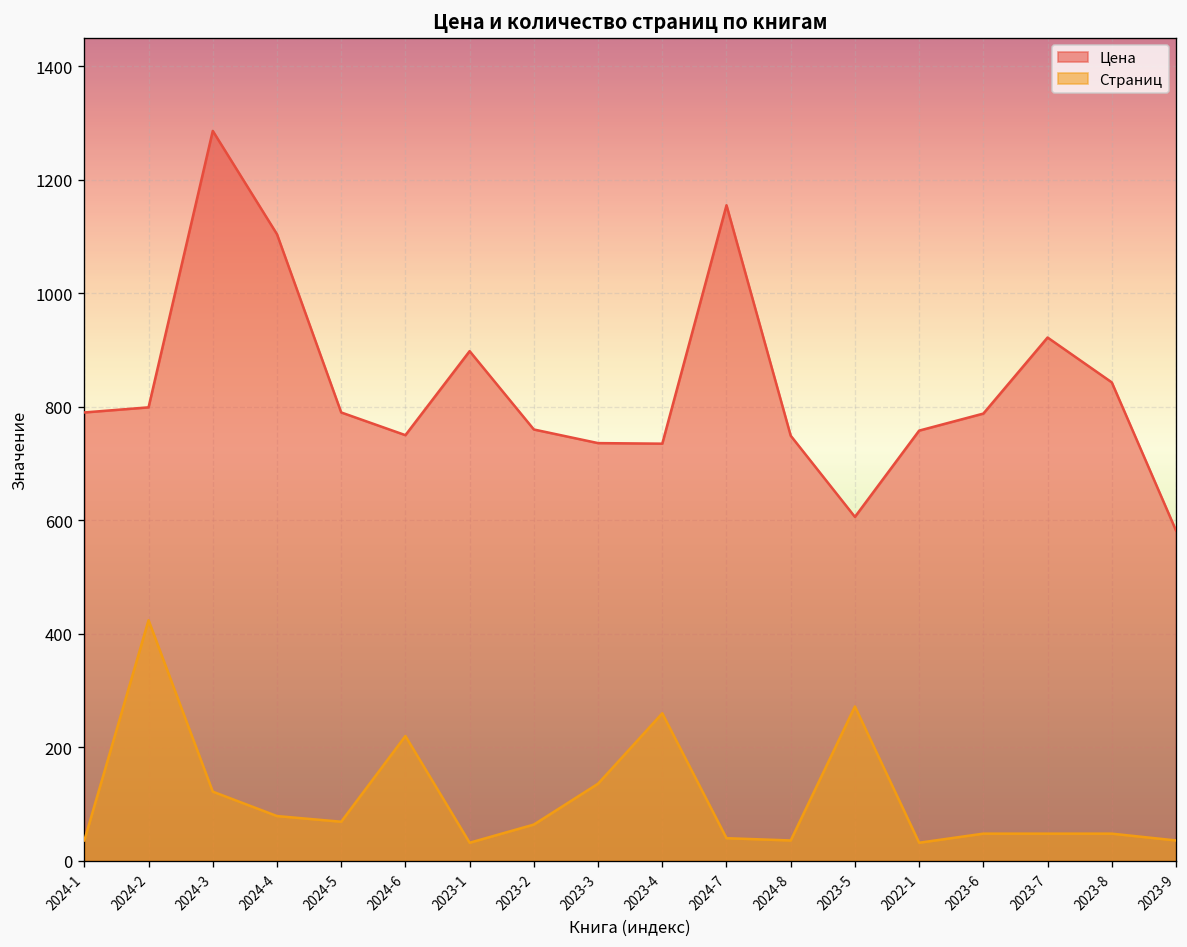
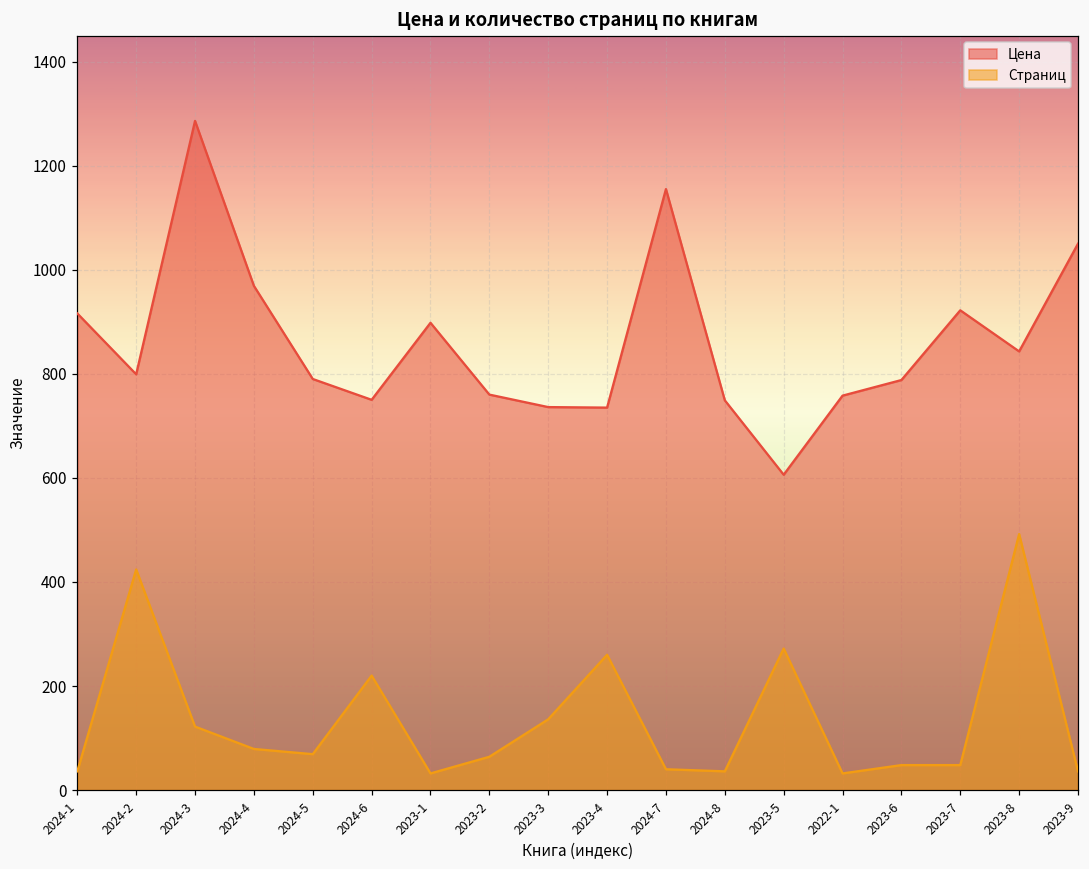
  {
    "Цена": {
-     "2024-1": 790,
+     "2024-1": 920,
      "2024-2": 800,
      "2024-3": 1290,
-     "2024-4": 1100,
+     "2024-4": 970,
      "2024-5": 790,
      "2024-6": 750,
      "2023-1": 900,
      "2023-2": 760,
      "2023-3": 740,
      "2023-4": 740,
      "2024-7": 1160,
      "2024-8": 750,
      "2023-5": 610,
      "2022-1": 760,
      "2023-6": 790,
      "2023-7": 920,
      "2023-8": 840,
-     "2023-9": 580
+     "2023-9": 1050
    },
    "Страниц": {
      "2024-1": 40,
      "2024-2": 420,
      "2024-3": 120,
      "2024-4": 80,
      "2024-5": 70,
      "2024-6": 220,
      "2023-1": 30,
      "2023-2": 60,
      "2023-3": 140,
      "2023-4": 260,
      "2024-7": 40,
      "2024-8": 40,
      "2023-5": 270,
      "2022-1": 30,
      "2023-6": 50,
      "2023-7": 50,
-     "2023-8": 50,
+     "2023-8": 490,
      "2023-9": 40
    }
  }
